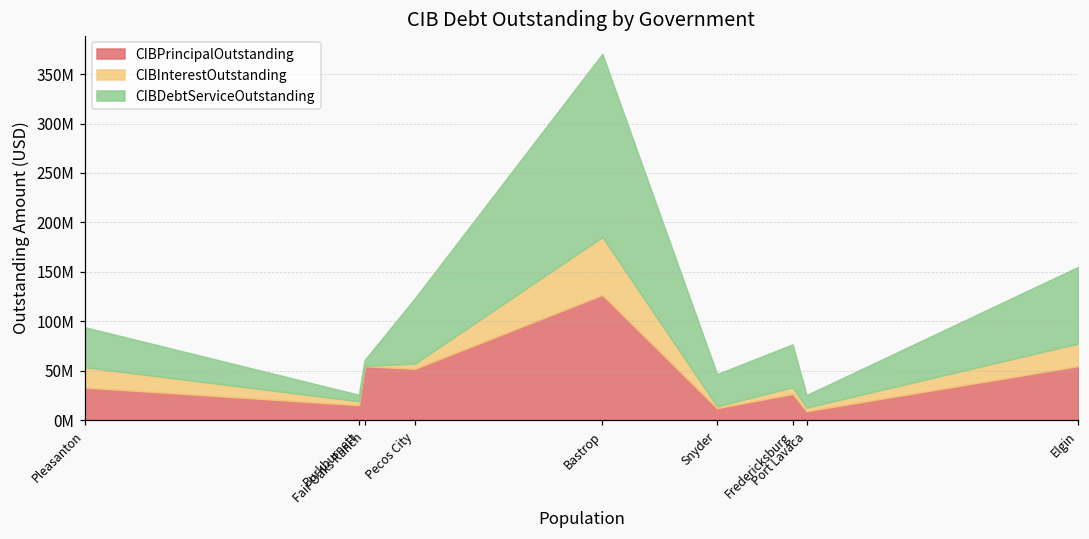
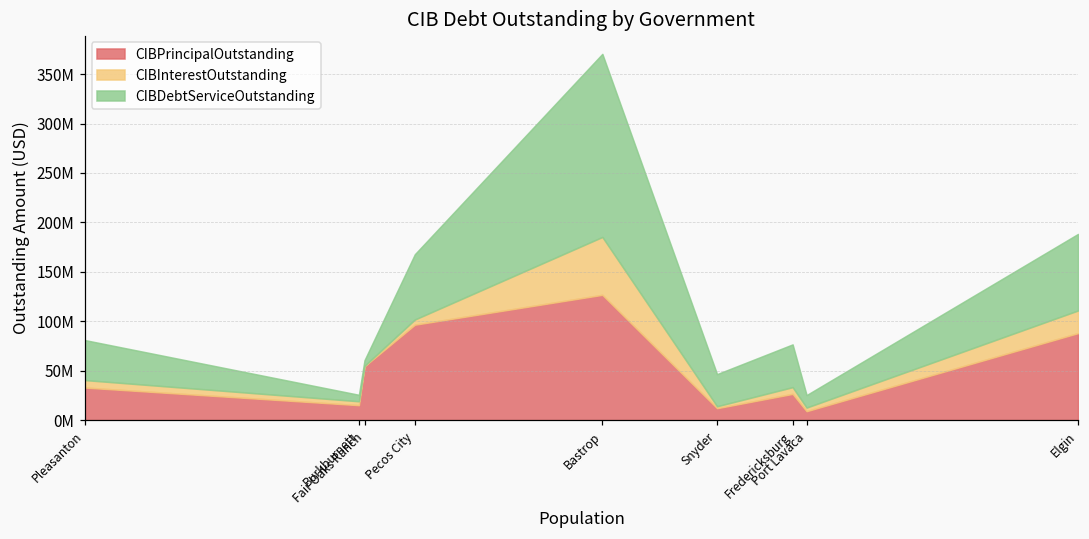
  {
    "CIBPrincipalOutstanding": {
      "Pleasanton": 30000000,
      "Burkburnett": 20000000,
-     "Pecos City": 50000000,
+     "Pecos City": 100000000,
      "Bastrop": 130000000,
      "Fredericksburg": 30000000,
      "Port Lavaca": 10000000,
-     "Elgin": 50000000
+     "Elgin": 90000000
    },
    "CIBInterestOutstanding": {
-     "Pleasanton": 20000000,
+     "Pleasanton": 10000000,
      "Burkburnett": 0,
      "Pecos City": 10000000,
      "Bastrop": 60000000,
      "Fredericksburg": 10000000,
      "Port Lavaca": 0,
      "Elgin": 20000000
    },
    "CIBDebtServiceOutstanding": {
      "Pleasanton": 40000000,
      "Burkburnett": 10000000,
      "Fair Oaks Ranch": 10000000,
      "Pecos City": 70000000,
      "Bastrop": 190000000,
      "Snyder": 30000000,
      "Fredericksburg": 40000000,
      "Port Lavaca": 10000000,
      "Elgin": 80000000
    }
  }
